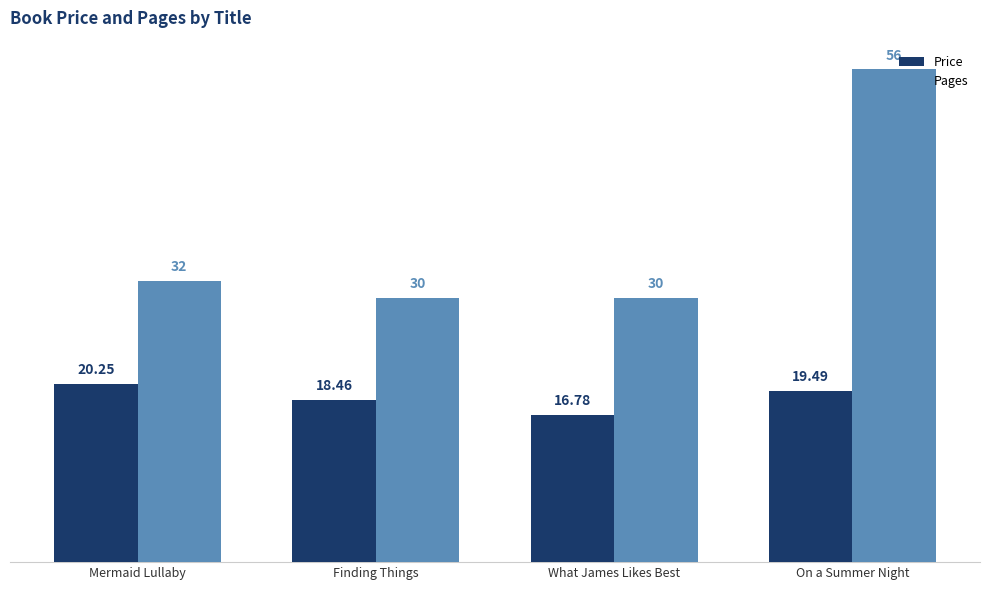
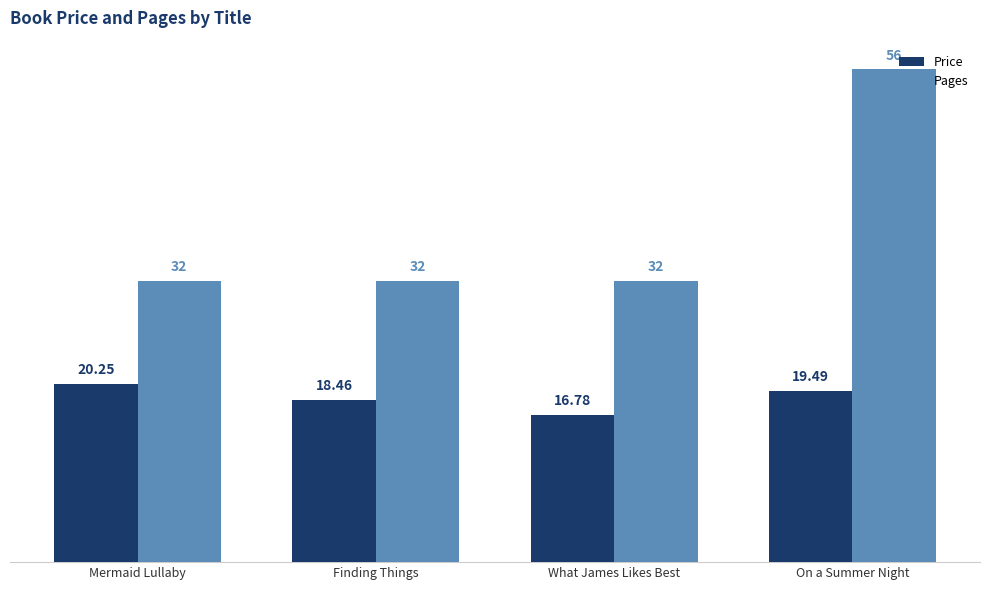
  {
    "Price": {
      "Mermaid Lullaby": 20.25,
      "Finding Things": 18.46,
      "What James Likes Best": 16.78,
      "On a Summer Night": 19.49
    },
    "Pages": {
      "Mermaid Lullaby": 32,
-     "Finding Things": 30,
-     "What James Likes Best": 30,
+     "Finding Things": 32,
+     "What James Likes Best": 32,
      "On a Summer Night": 56
    }
  }
